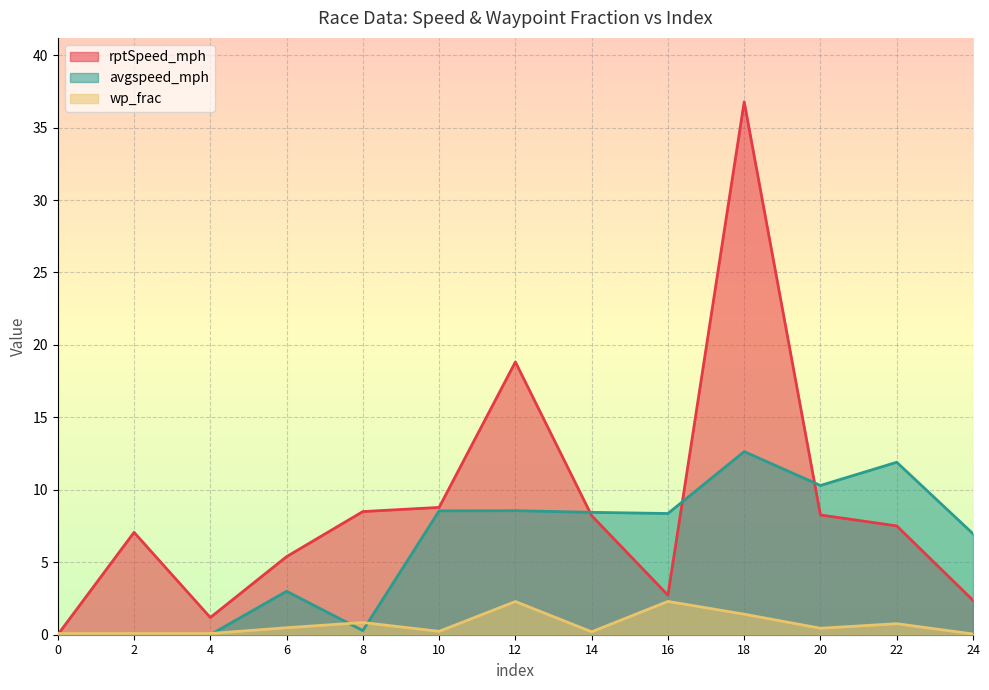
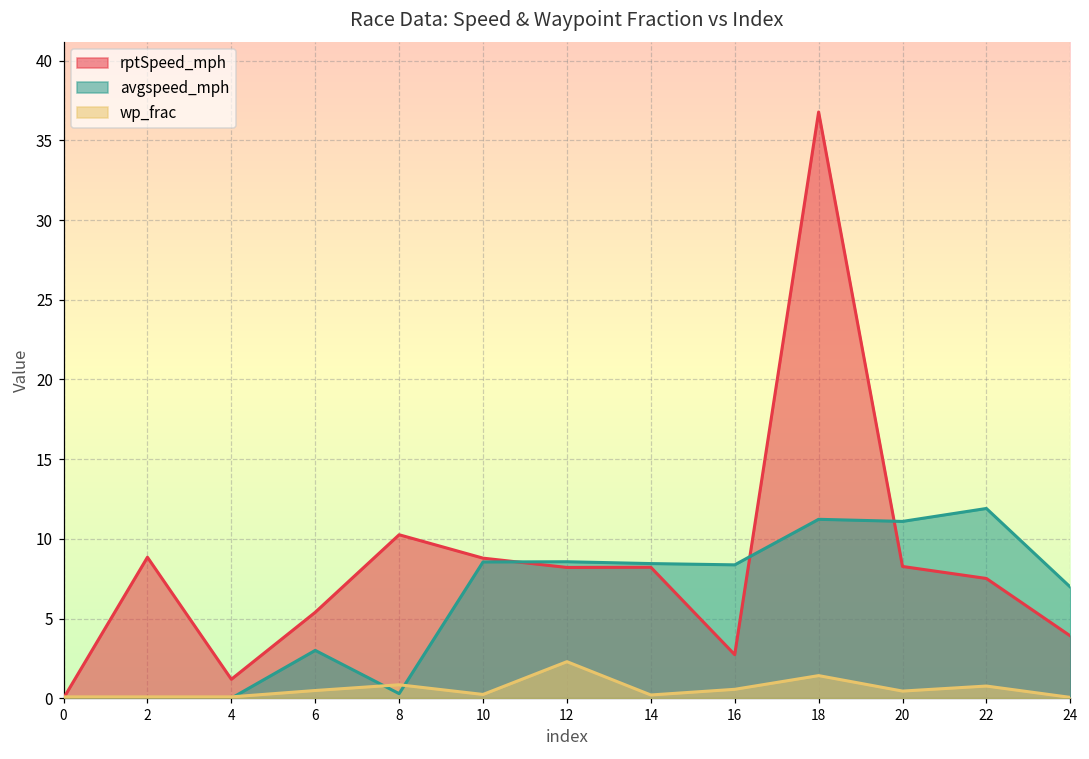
  {
    "rptSpeed_mph": {
-     "2": 7.1,
+     "2": 8.8,
      "4": 1.2,
      "6": 5.4,
-     "8": 8.5,
+     "8": 10.3,
      "10": 8.8,
-     "12": 18.8,
+     "12": 8.2,
      "14": 8.2,
      "16": 2.7,
      "18": 36.8,
      "20": 8.3,
      "22": 7.5,
-     "24": 2.4
+     "24": 3.9
    },
    "avgspeed_mph": {
      "6": 3.0,
      "8": 0.3,
      "10": 8.5,
      "12": 8.6,
      "14": 8.4,
      "16": 8.4,
-     "18": 12.6,
-     "20": 10.3,
+     "18": 11.2,
+     "20": 11.1,
      "22": 11.9,
      "24": 7.0
    },
    "wp_frac": {
      "6": 0.5,
      "8": 0.8,
      "10": 0.2,
      "12": 2.3,
      "14": 0.2,
-     "16": 2.3,
+     "16": 0.6,
      "18": 1.4,
      "20": 0.4,
      "22": 0.8,
      "24": 0.1
    }
  }
